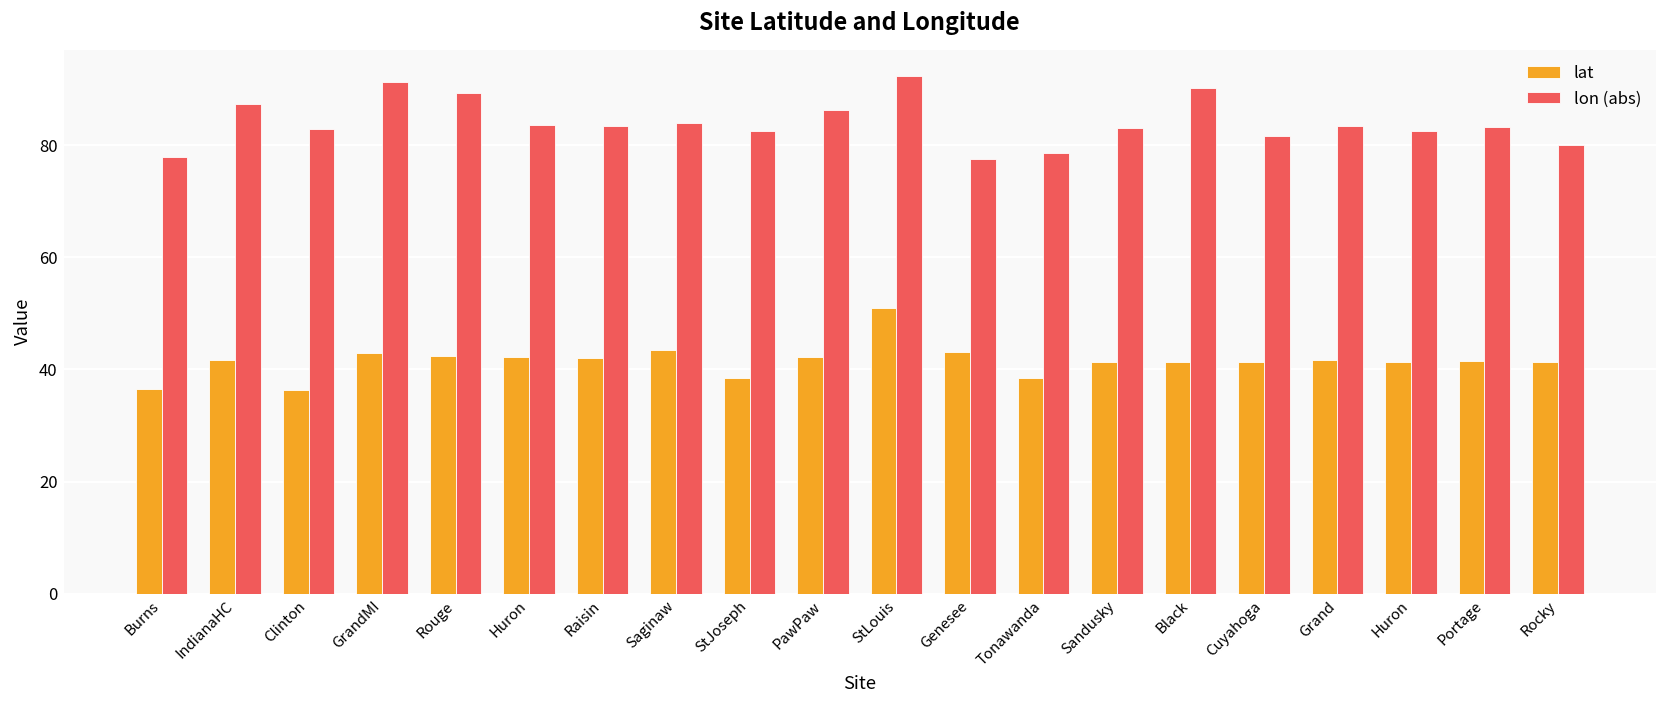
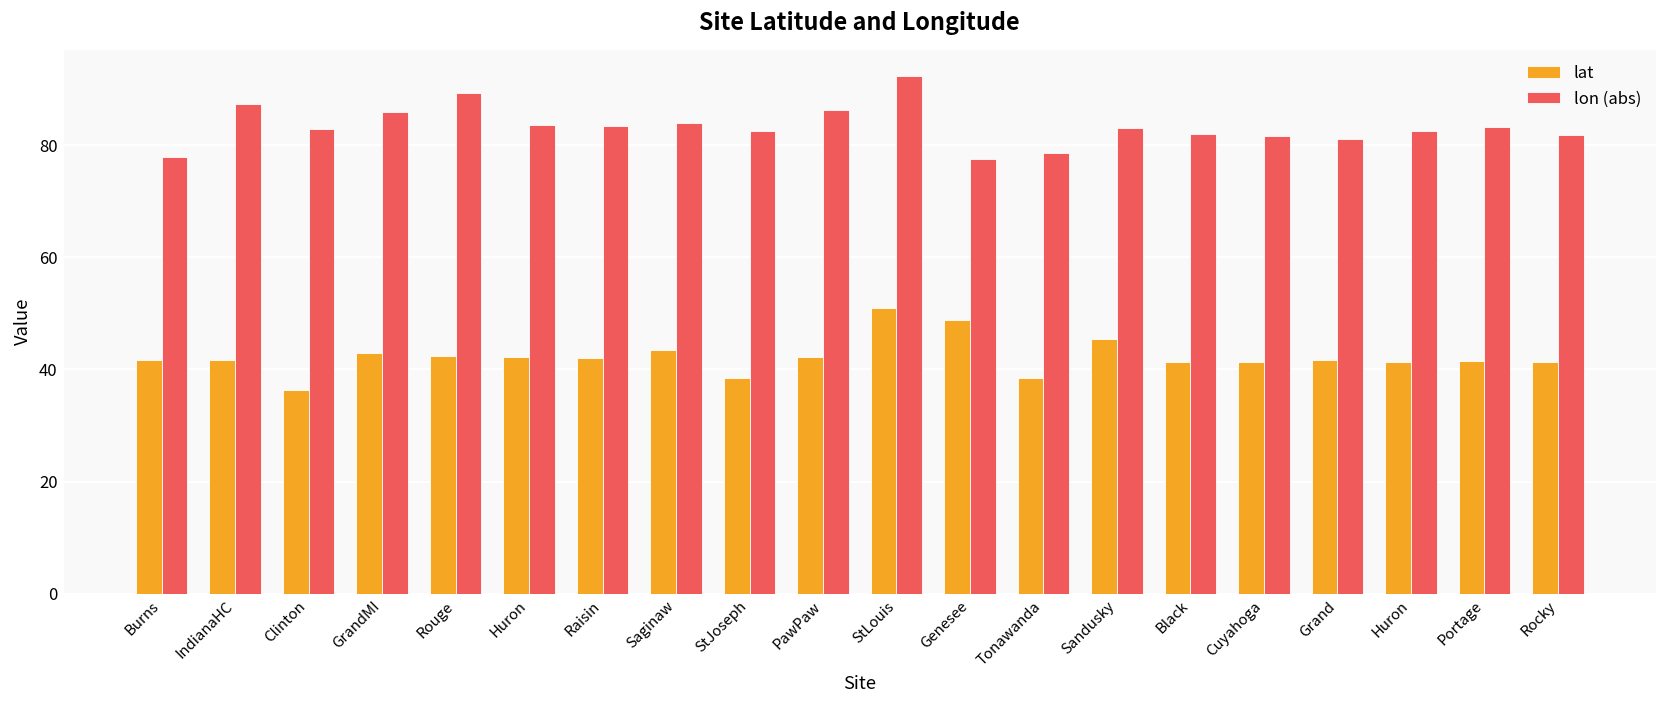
  {
    "lat": {
-     "Burns": 37,
+     "Burns": 42,
      "IndianaHC": 42,
      "Clinton": 36,
      "GrandMI": 43,
      "Rouge": 42,
      "Raisin": 42,
      "Saginaw": 43,
      "StJoseph": 39,
      "PawPaw": 42,
      "StLouis": 51,
-     "Genesee": 43,
+     "Genesee": 49,
      "Tonawanda": 39,
-     "Sandusky": 41,
+     "Sandusky": 45,
      "Black": 41,
      "Cuyahoga": 41,
      "Grand": 42,
      "Portage": 41,
      "Rocky": 41
    },
    "lon (abs)": {
      "Burns": 78,
      "IndianaHC": 87,
      "Clinton": 83,
-     "GrandMI": 91,
+     "GrandMI": 86,
      "Rouge": 89,
      "Raisin": 84,
      "Saginaw": 84,
      "StJoseph": 83,
      "PawPaw": 86,
      "StLouis": 92,
      "Genesee": 78,
      "Tonawanda": 79,
      "Sandusky": 83,
-     "Black": 90,
+     "Black": 82,
      "Cuyahoga": 82,
-     "Grand": 83,
+     "Grand": 81,
      "Portage": 83,
-     "Rocky": 80
+     "Rocky": 82
    }
  }
